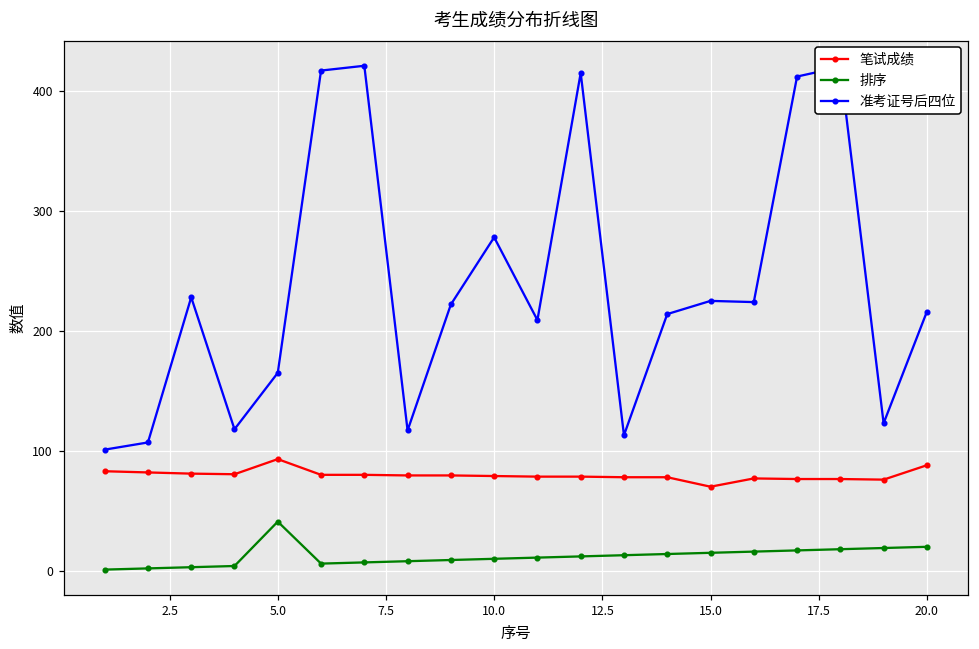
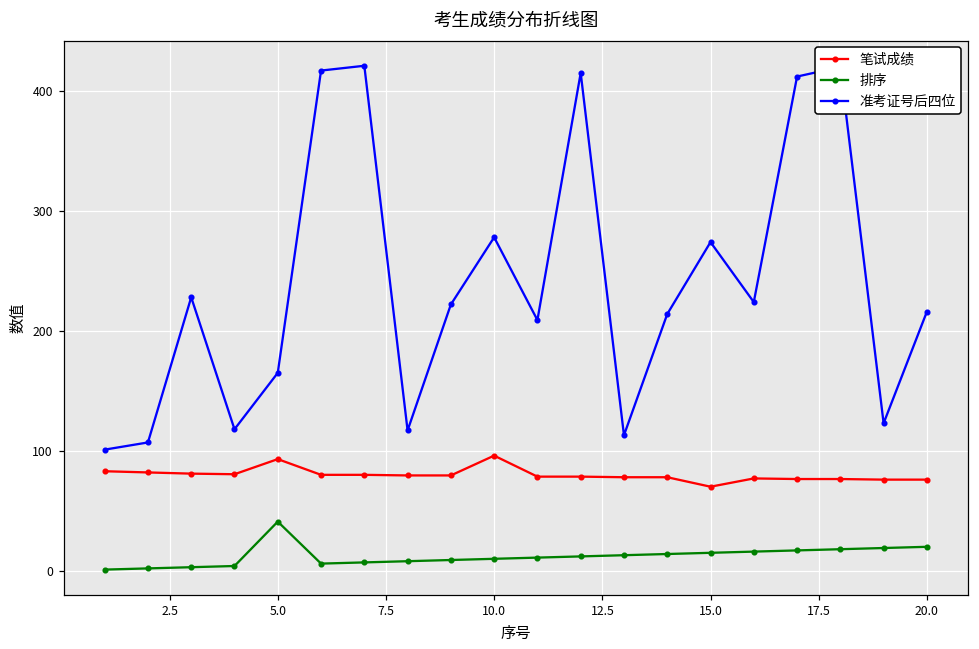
  {
    "笔试成绩": {
      "5.0": 93,
-     "10.0": 79,
+     "10.0": 96,
      "15.0": 70,
-     "20.0": 88
+     "20.0": 76
    },
    "排序": {
      "5.0": 41,
      "10.0": 10,
      "15.0": 15,
      "20.0": 20
    },
    "准考证号后四位": {
      "5.0": 165,
      "10.0": 278,
-     "15.0": 225,
+     "15.0": 274,
      "20.0": 216
    }
  }
